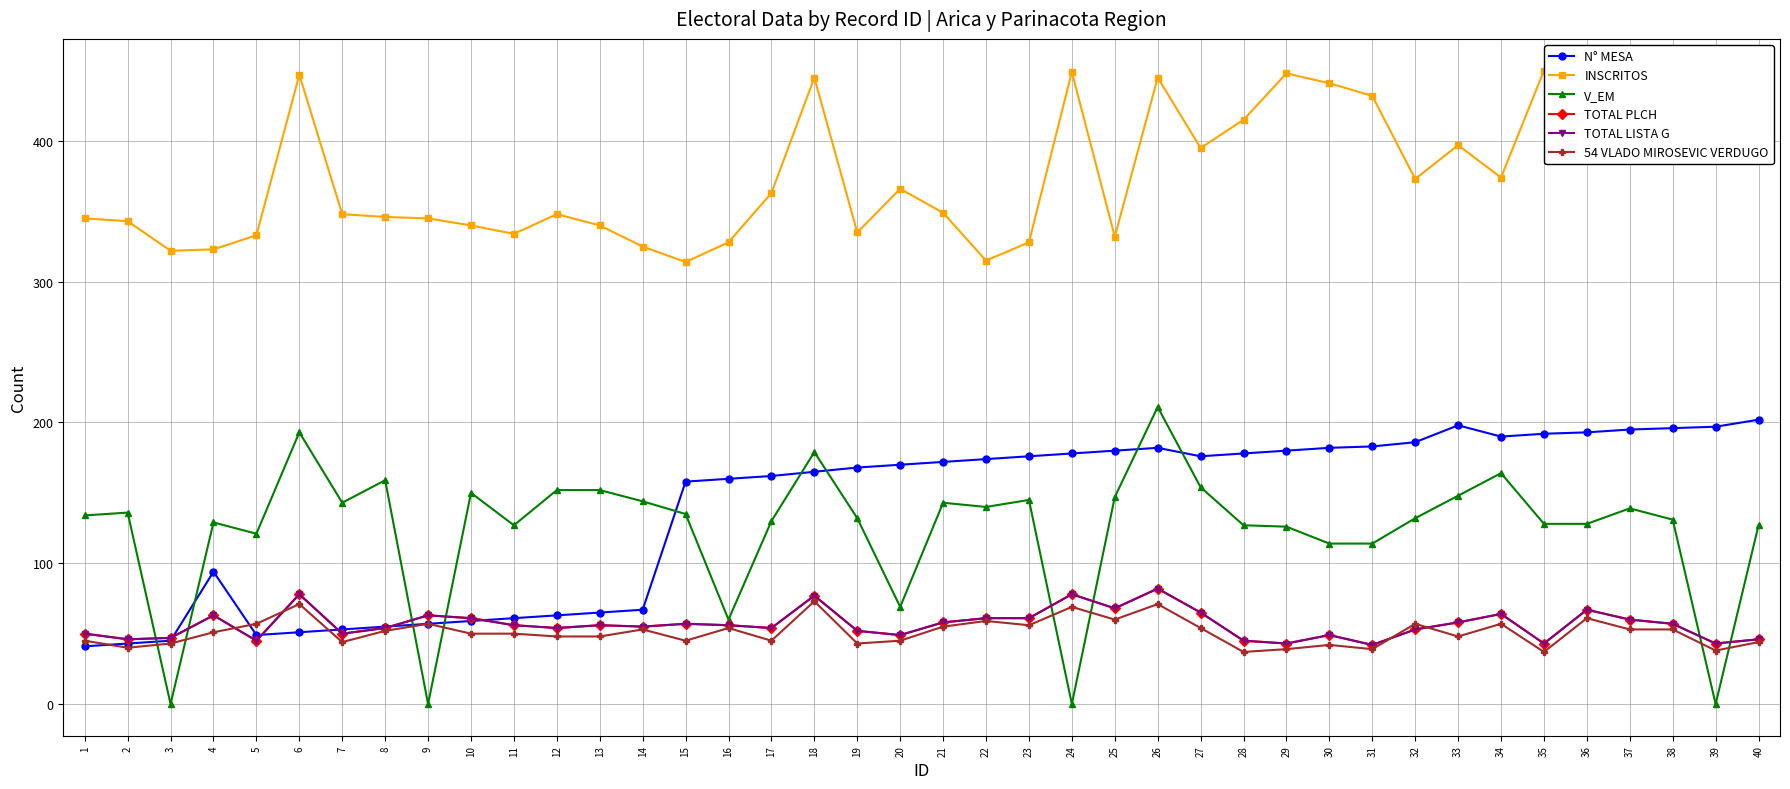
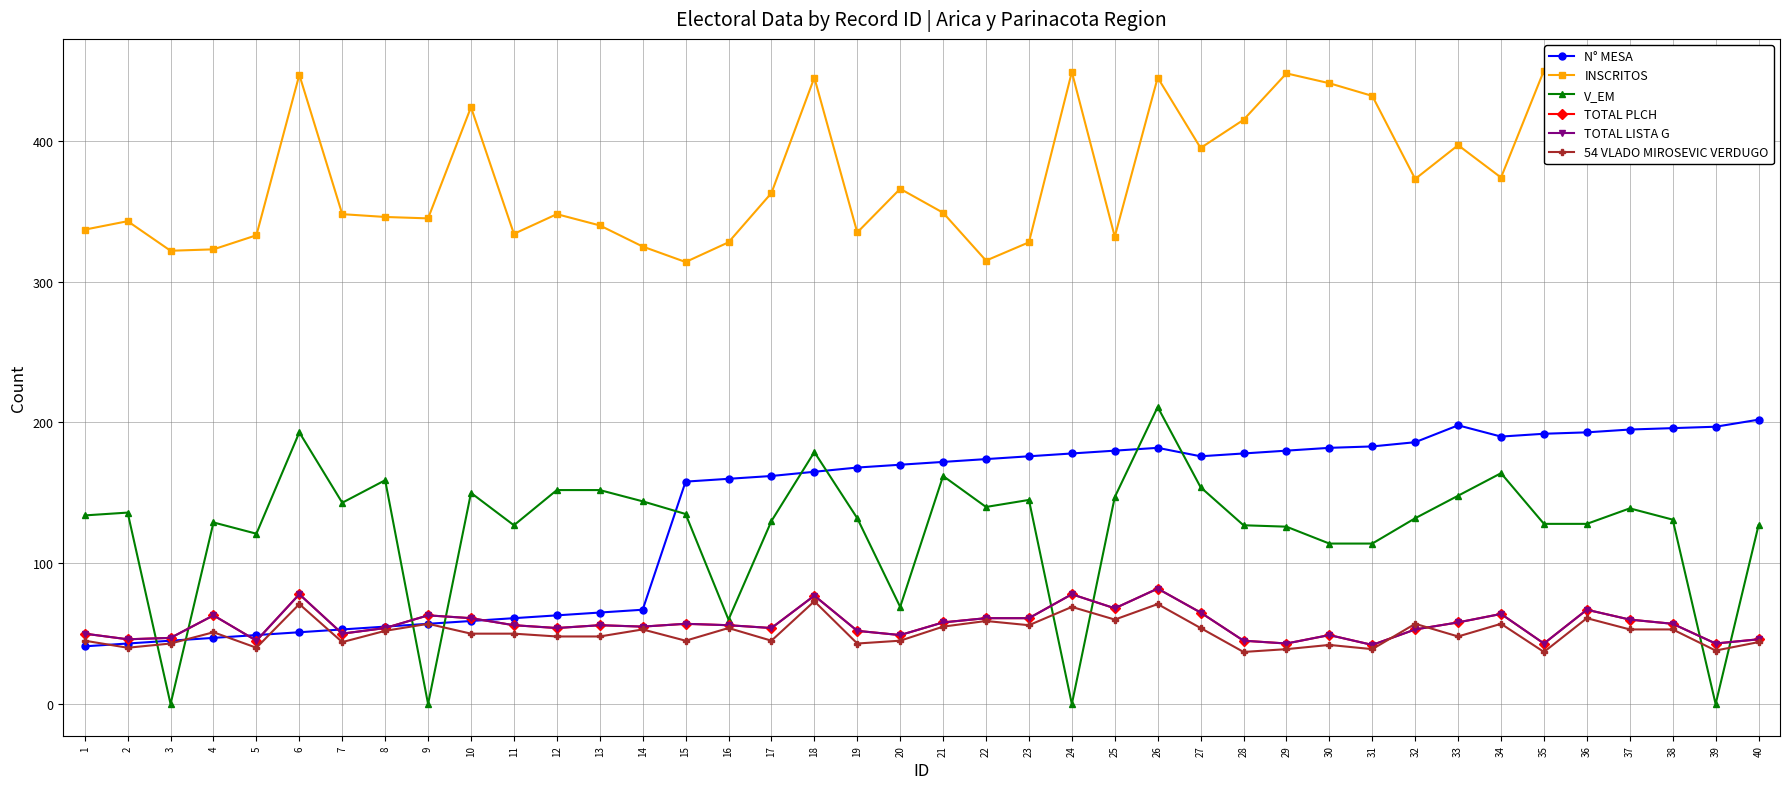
  {
    "N° MESA": {
      "1": 41,
      "2": 43,
      "3": 45,
-     "4": 94,
+     "4": 47,
      "5": 49,
      "6": 51,
      "7": 53,
      "10": 59,
      "11": 61,
      "12": 63,
      "13": 65,
      "14": 67,
      "15": 158,
      "16": 160,
      "17": 162,
      "18": 165,
      "19": 168,
      "20": 170,
      "21": 172,
      "22": 174,
      "23": 176,
      "24": 178,
      "25": 180,
      "26": 182,
      "27": 176,
      "28": 178,
      "29": 180,
      "30": 182,
      "31": 183,
      "32": 186,
      "33": 198,
      "34": 190,
      "35": 192,
      "36": 193,
      "37": 195,
      "38": 196,
      "39": 197,
      "40": 202
    },
    "INSCRITOS": {
-     "1": 345,
+     "1": 337,
      "2": 343,
      "3": 322,
      "4": 323,
      "5": 333,
      "6": 447,
      "7": 348,
      "8": 346,
      "9": 345,
-     "10": 340,
+     "10": 424,
      "11": 334,
      "12": 348,
      "13": 340,
      "14": 325,
      "15": 314,
      "16": 328,
      "17": 363,
      "18": 445,
      "19": 335,
      "20": 366,
      "21": 349,
      "22": 315,
      "23": 328,
      "24": 449,
      "25": 332,
      "26": 445,
      "27": 395,
      "28": 415,
      "29": 448,
      "30": 441,
      "31": 432,
      "32": 373,
      "33": 397,
      "34": 374,
      "35": 450
    },
    "V_EM": {
      "1": 134,
      "2": 136,
      "3": 0,
      "4": 129,
      "5": 121,
      "6": 193,
      "7": 143,
      "8": 159,
      "9": 0,
      "10": 150,
      "11": 127,
      "12": 152,
      "13": 152,
      "14": 144,
      "15": 135,
      "16": 60,
      "17": 130,
      "18": 179,
      "19": 132,
      "20": 69,
-     "21": 143,
+     "21": 162,
      "22": 140,
      "23": 145,
      "24": 0,
      "25": 147,
      "26": 211,
      "27": 154,
      "28": 127,
      "29": 126,
      "30": 114,
      "31": 114,
      "32": 132,
      "33": 148,
      "34": 164,
      "35": 128,
      "36": 128,
      "37": 139,
      "38": 131,
      "39": 0,
      "40": 127
    },
    "TOTAL LISTA G": {
      "1": 50,
      "2": 46,
      "3": 47,
      "4": 63,
      "5": 45,
      "6": 78,
      "7": 50,
      "9": 63,
      "10": 61,
      "11": 56,
      "12": 54,
      "13": 56,
      "14": 55,
      "15": 57,
      "16": 56,
      "17": 54,
      "18": 77,
      "19": 52,
      "20": 49,
      "21": 58,
      "22": 61,
      "23": 61,
      "24": 78,
      "25": 68,
      "26": 82,
      "27": 65,
      "28": 45,
      "29": 43,
      "30": 49,
      "31": 42,
      "32": 53,
      "33": 58,
      "34": 64,
      "35": 43,
      "36": 67,
      "37": 60,
      "38": 57,
      "39": 43,
      "40": 46
    },
    "54 VLADO MIROSEVIC VERDUGO": {
      "1": 45,
      "2": 40,
      "3": 43,
      "4": 51,
-     "5": 57,
+     "5": 40,
      "6": 71,
      "7": 44,
      "8": 52,
      "10": 50,
      "11": 50,
      "12": 48,
      "13": 48,
      "14": 53,
      "15": 45,
      "16": 54,
      "17": 45,
      "18": 73,
      "19": 43,
      "20": 45,
      "21": 55,
      "22": 59,
      "23": 56,
      "24": 69,
      "25": 60,
      "26": 71,
      "27": 54,
      "28": 37,
      "29": 39,
      "30": 42,
      "31": 39,
      "32": 57,
      "33": 48,
      "34": 57,
      "35": 37,
      "36": 61,
      "37": 53,
      "38": 53,
      "39": 38,
      "40": 44
    }
  }
